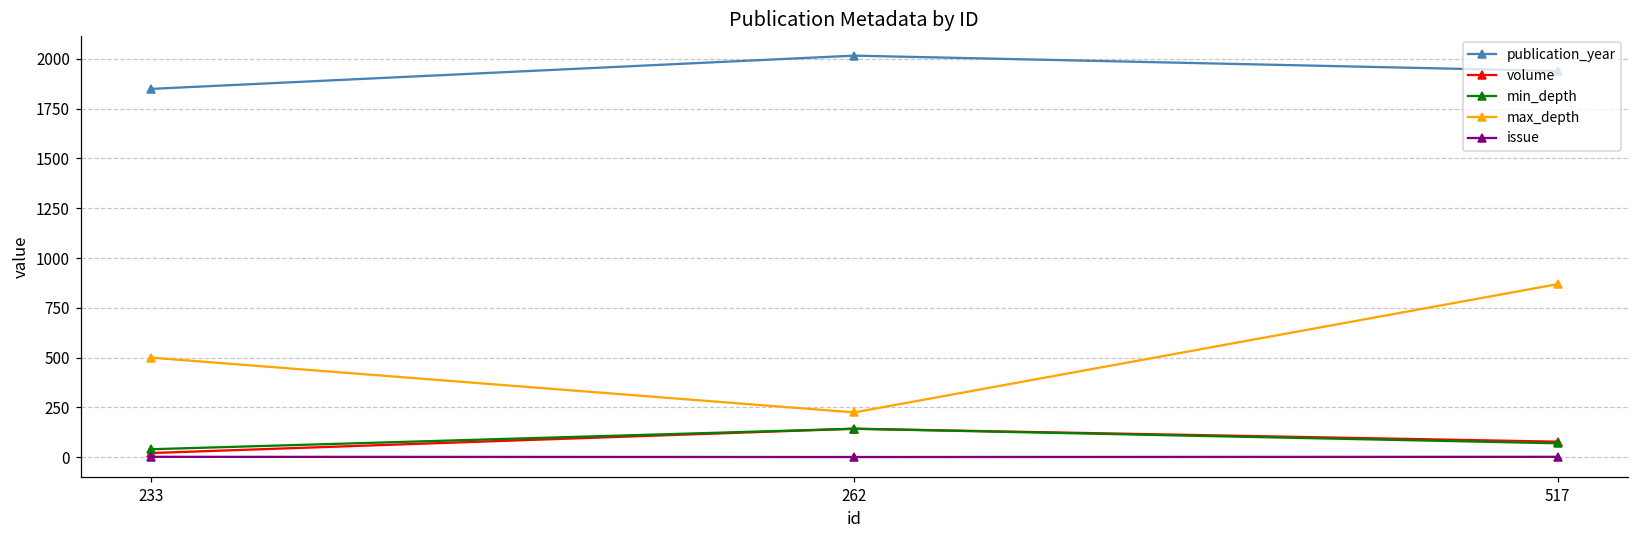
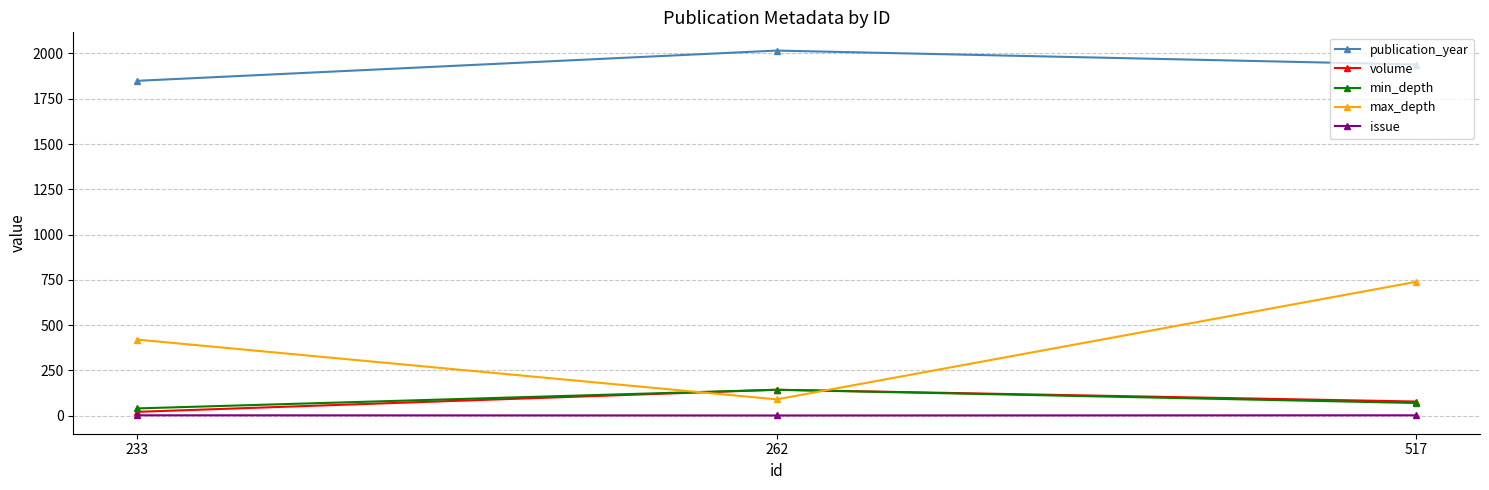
  {
    "publication_year": {
      "233": 1850,
      "262": 2020
    },
    "volume": {
      "233": 20
    },
    "min_depth": {
      "233": 40
    },
    "max_depth": {
-     "233": 500,
-     "262": 230,
-     "517": 870
+     "233": 420,
+     "262": 90,
+     "517": 740
    },
    "issue": {
      "233": 0,
      "262": 0,
      "517": 0
    }
  }
